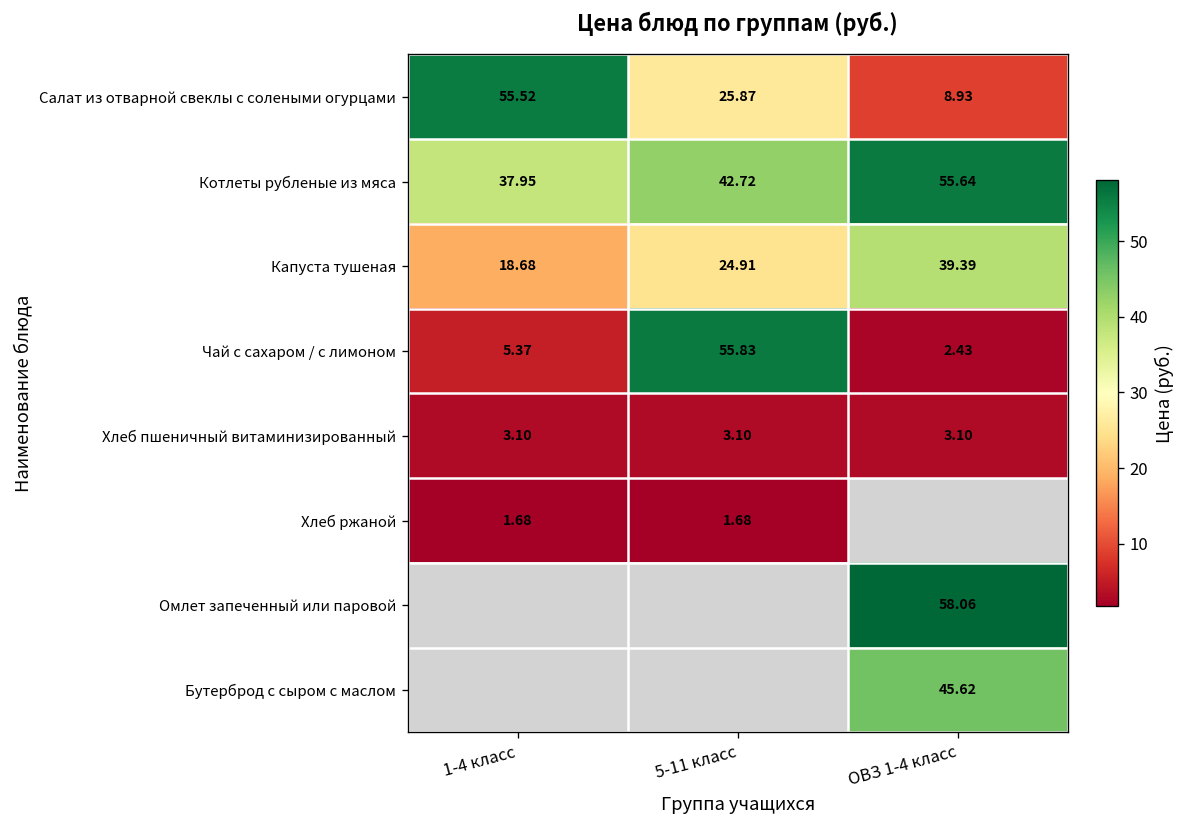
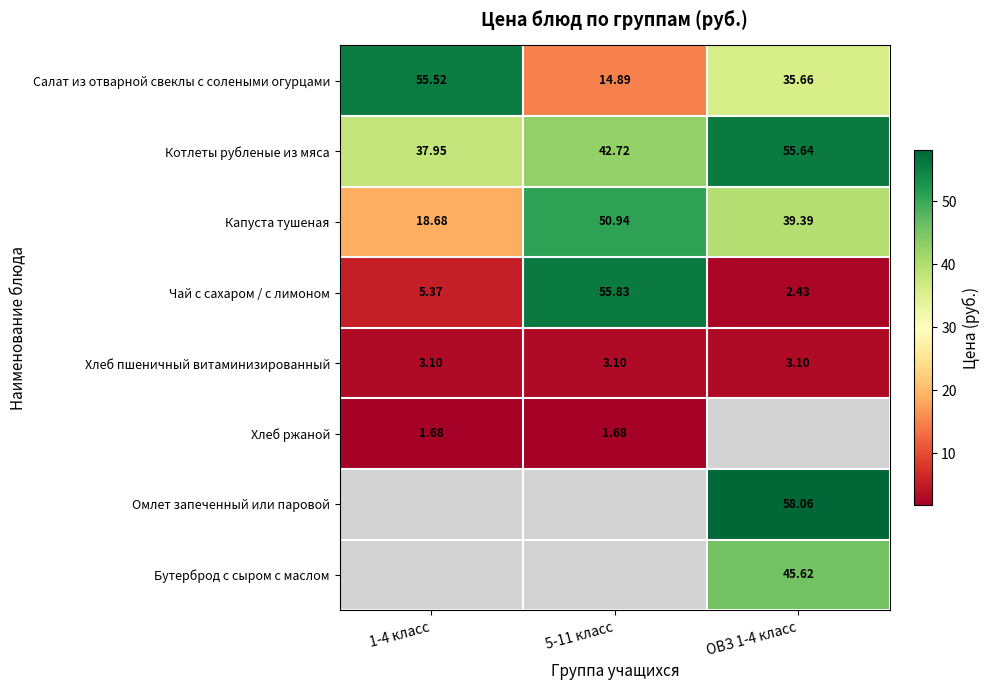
  {
    "Салат из отварной свеклы с солеными огурцами": {
      "1-4 класс": 55.52,
-     "5-11 класс": 25.87,
-     "ОВЗ 1-4 класс": 8.93
+     "5-11 класс": 14.89,
+     "ОВЗ 1-4 класс": 35.66
    },
    "Котлеты рубленые из мяса": {
      "1-4 класс": 37.95,
      "5-11 класс": 42.72,
      "ОВЗ 1-4 класс": 55.64
    },
    "Капуста тушеная": {
      "1-4 класс": 18.68,
-     "5-11 класс": 24.91,
+     "5-11 класс": 50.94,
      "ОВЗ 1-4 класс": 39.39
    },
    "Чай с сахаром / с лимоном": {
      "1-4 класс": 5.37,
      "5-11 класс": 55.83,
      "ОВЗ 1-4 класс": 2.43
    },
    "Хлеб пшеничный витаминизированный": {
      "1-4 класс": 3.10,
      "5-11 класс": 3.10,
      "ОВЗ 1-4 класс": 3.10
    },
    "Хлеб ржаной": {
      "1-4 класс": 1.68,
      "5-11 класс": 1.68
    },
    "Омлет запеченный или паровой": {
      "ОВЗ 1-4 класс": 58.06
    },
    "Бутерброд с сыром с маслом": {
      "ОВЗ 1-4 класс": 45.62
    }
  }
